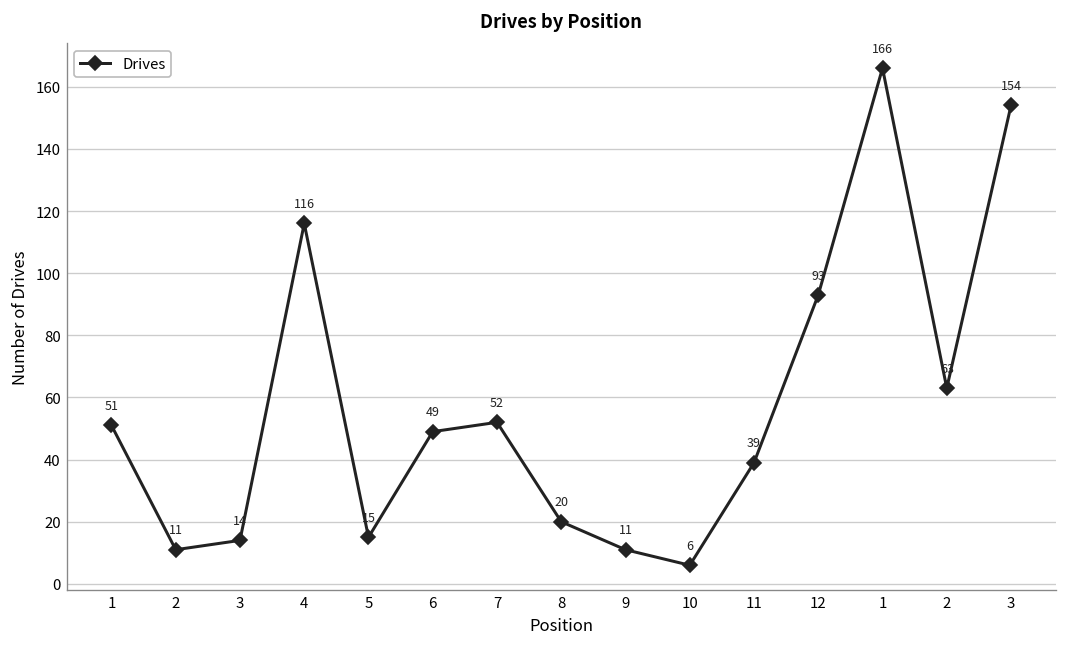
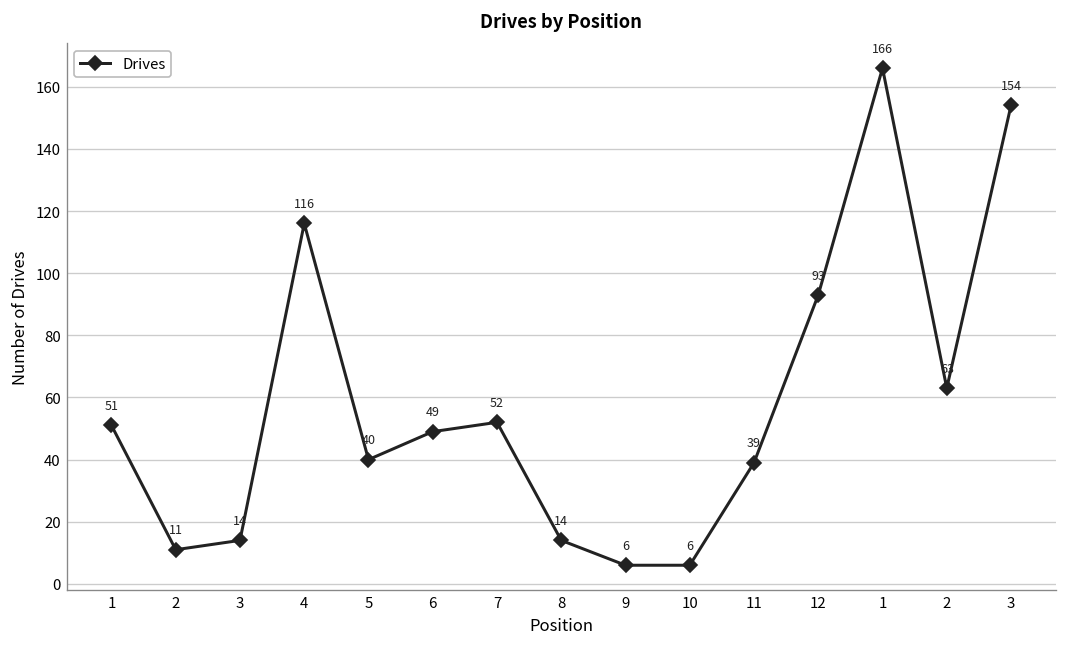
  {
    "4": 116,
-   "5": 15,
+   "5": 40,
    "6": 49,
    "7": 52,
-   "8": 20,
-   "9": 11,
+   "8": 14,
+   "9": 6,
    "10": 6,
    "11": 39,
    "12": 93
  }
